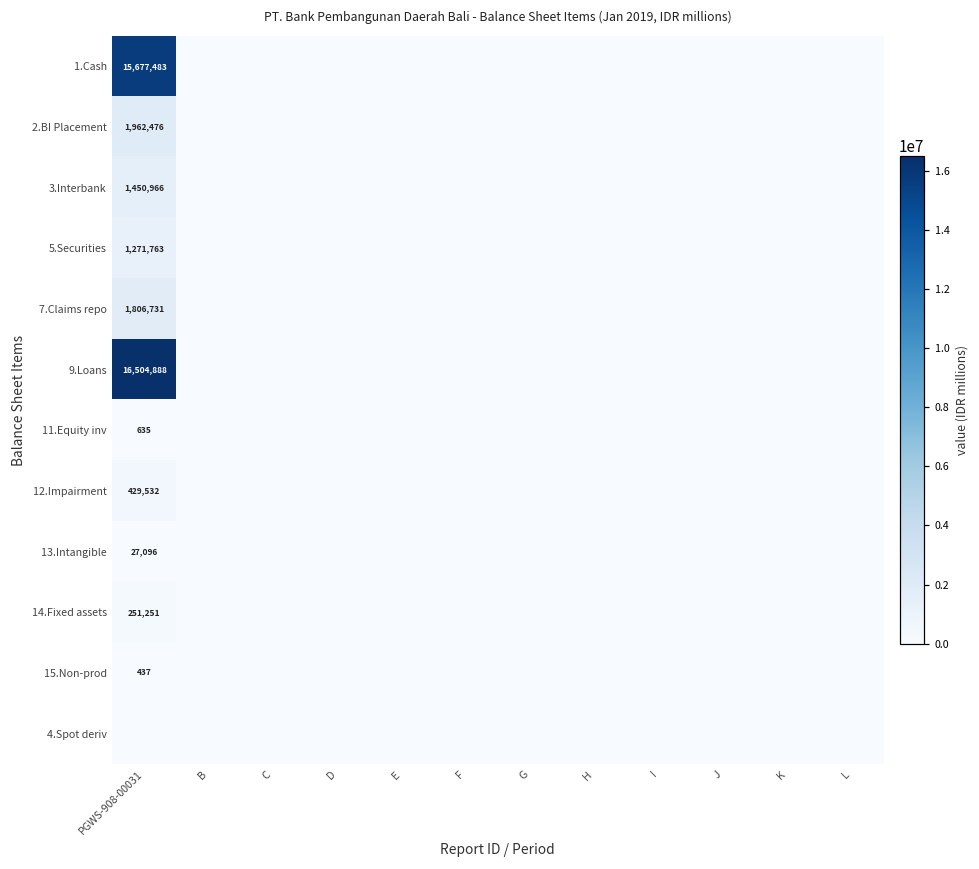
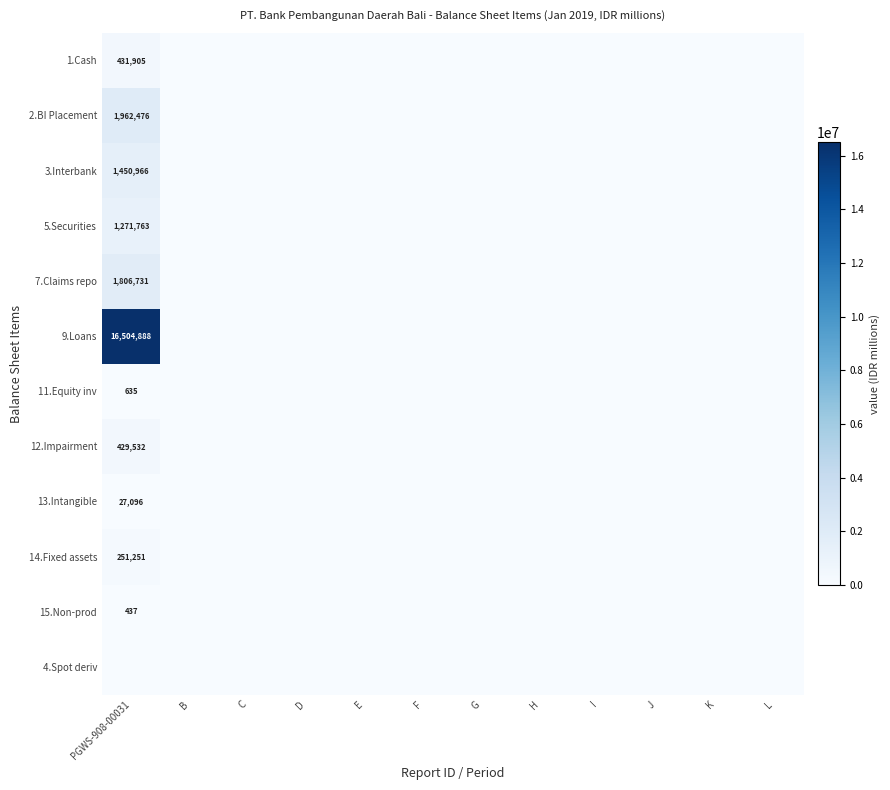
  {
    "1.Cash": {
-     "PGWS-908-00031": "15,677,483"
+     "PGWS-908-00031": "431,905"
    },
    "2.BI Placement": {
      "PGWS-908-00031": "1,962,476"
    },
    "3.Interbank": {
      "PGWS-908-00031": "1,450,966"
    },
    "5.Securities": {
      "PGWS-908-00031": "1,271,763"
    },
    "7.Claims repo": {
      "PGWS-908-00031": "1,806,731"
    },
    "9.Loans": {
      "PGWS-908-00031": "16,504,888"
    },
    "11.Equity inv": {
      "PGWS-908-00031": "635"
    },
    "12.Impairment": {
      "PGWS-908-00031": "429,532"
    },
    "13.Intangible": {
      "PGWS-908-00031": "27,096"
    },
    "14.Fixed assets": {
      "PGWS-908-00031": "251,251"
    },
    "15.Non-prod": {
      "PGWS-908-00031": "437"
    }
  }
